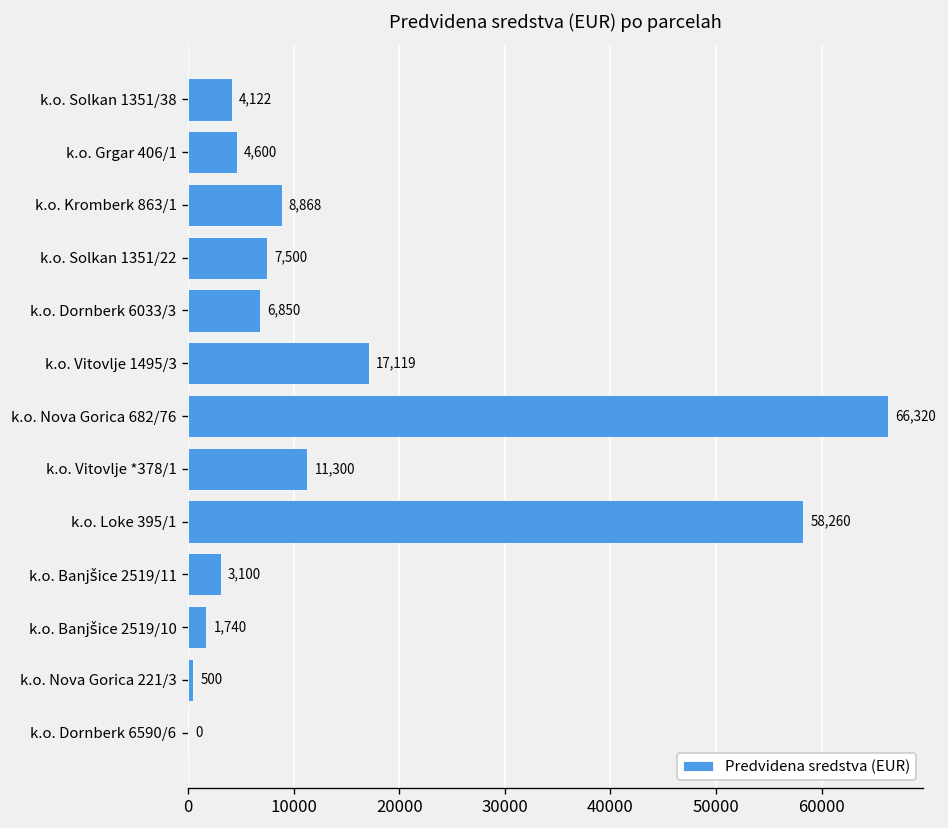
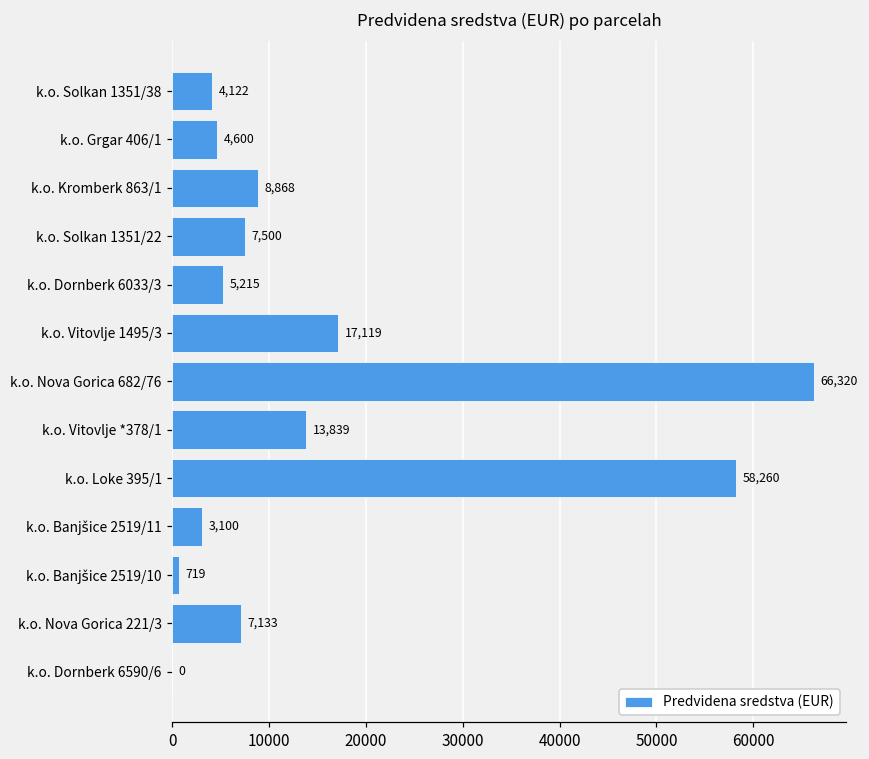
  {
    "k.o. Solkan 1351/38": "4,122",
    "k.o. Grgar 406/1": "4,600",
    "k.o. Kromberk 863/1": "8,868",
    "k.o. Solkan 1351/22": "7,500",
-   "k.o. Dornberk 6033/3": "6,850",
+   "k.o. Dornberk 6033/3": "5,215",
    "k.o. Vitovlje 1495/3": "17,119",
    "k.o. Nova Gorica 682/76": "66,320",
-   "k.o. Vitovlje *378/1": "11,300",
+   "k.o. Vitovlje *378/1": "13,839",
    "k.o. Loke 395/1": "58,260",
    "k.o. Banjšice 2519/11": "3,100",
-   "k.o. Banjšice 2519/10": "1,740",
-   "k.o. Nova Gorica 221/3": "500",
+   "k.o. Banjšice 2519/10": "719",
+   "k.o. Nova Gorica 221/3": "7,133",
    "k.o. Dornberk 6590/6": "0"
  }
